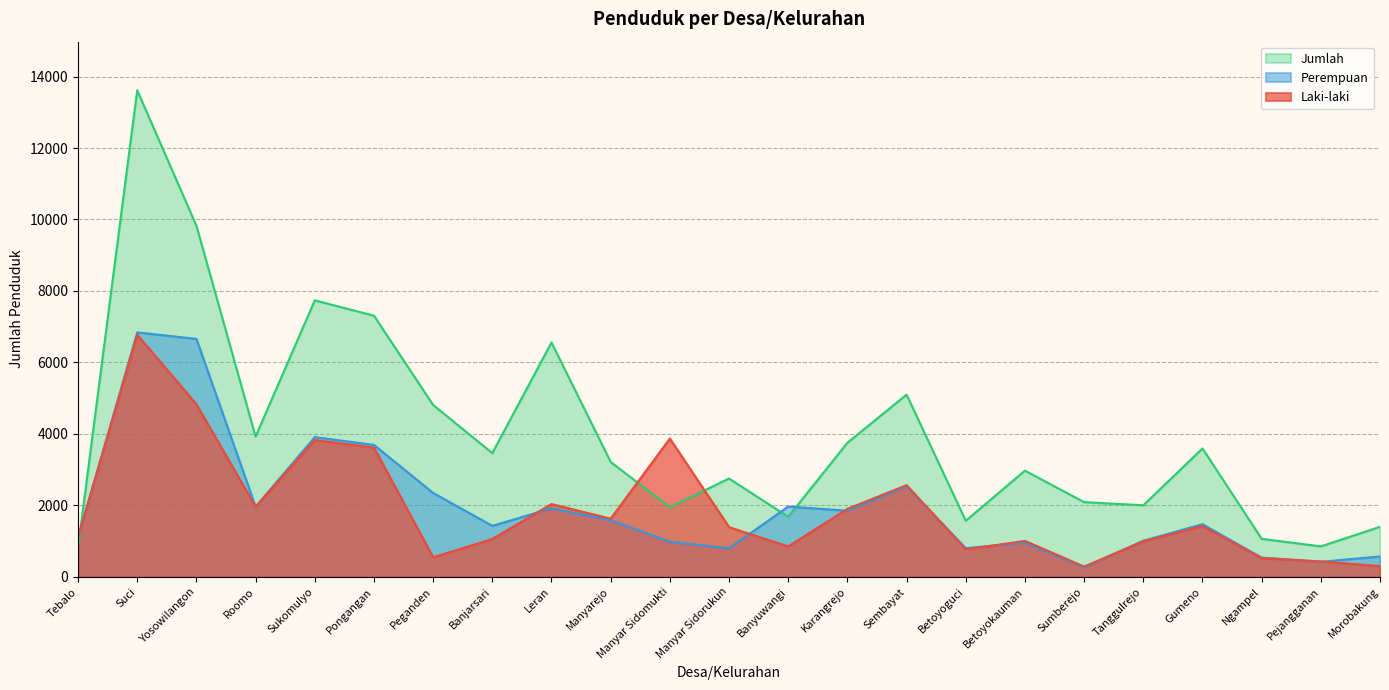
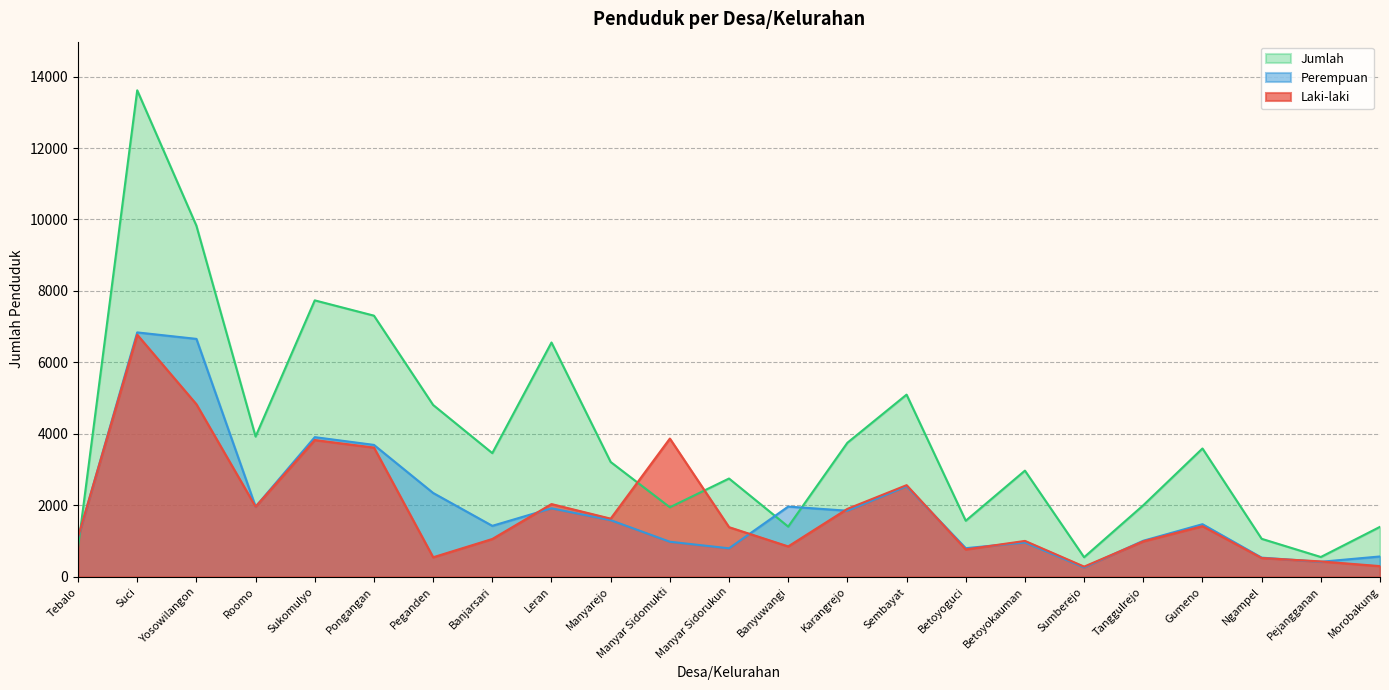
  {
    "Jumlah": {
      "Tebalo": 800,
      "Suci": 13600,
      "Yosowilangon": 9800,
      "Roomo": 3900,
      "Sukomulyo": 7700,
      "Pongangan": 7300,
      "Peganden": 4800,
      "Banjarsari": 3500,
      "Leran": 6600,
      "Manyarejo": 3200,
      "Manyar Sidomukti": 1900,
      "Manyar Sidorukun": 2800,
-     "Banyuwangi": 1700,
+     "Banyuwangi": 1400,
      "Karangrejo": 3800,
      "Sembayat": 5100,
      "Betoyoguci": 1600,
      "Betoyokauman": 3000,
-     "Sumberejo": 2100,
+     "Sumberejo": 500,
      "Tanggulrejo": 2000,
      "Gumeno": 3600,
      "Ngampel": 1100,
-     "Pejangganan": 900,
+     "Pejangganan": 600,
      "Morobakung": 1400
    },
    "Perempuan": {
      "Yosowilangon": 6700,
      "Sukomulyo": 3900,
      "Pongangan": 3700,
      "Peganden": 2300,
      "Banjarsari": 1400,
      "Leran": 1900,
      "Manyar Sidomukti": 1000,
      "Manyar Sidorukun": 800,
      "Banyuwangi": 2000,
      "Morobakung": 600
    },
    "Laki-laki": {
      "Yosowilangon": 4800,
      "Sukomulyo": 3800,
      "Pongangan": 3600,
      "Peganden": 500,
      "Banjarsari": 1100,
      "Leran": 2000,
      "Manyar Sidomukti": 3900,
      "Manyar Sidorukun": 1400,
      "Banyuwangi": 900,
      "Morobakung": 300
    }
  }
